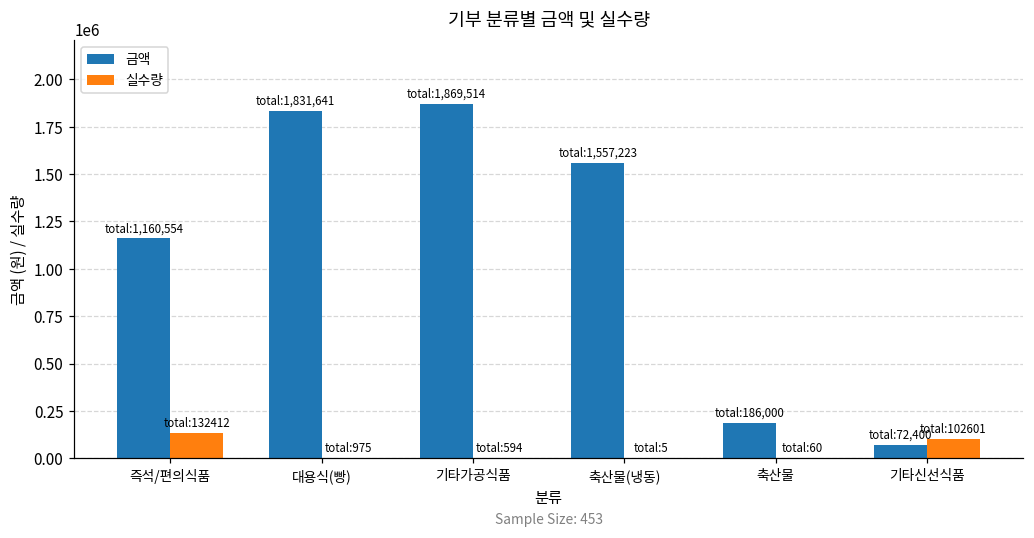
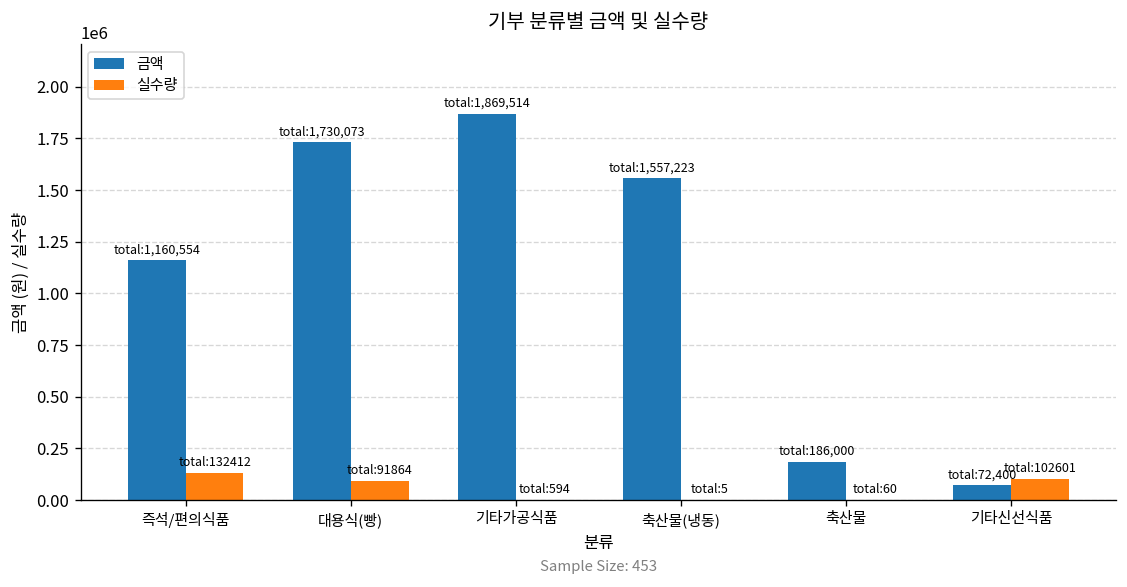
  {
    "금액": {
      "즉석/편의식품": "1,160,554",
-     "대용식(빵)": "1,831,641",
+     "대용식(빵)": "1,730,073",
      "기타가공식품": "1,869,514",
      "축산물(냉동)": "1,557,223",
      "축산물": "186,000",
      "기타신선식품": "72,400"
    },
    "실수량": {
      "즉석/편의식품": "132412",
-     "대용식(빵)": "975",
+     "대용식(빵)": "91864",
      "기타가공식품": "594",
      "축산물(냉동)": "5",
      "축산물": "60",
      "기타신선식품": "102601"
    }
  }
